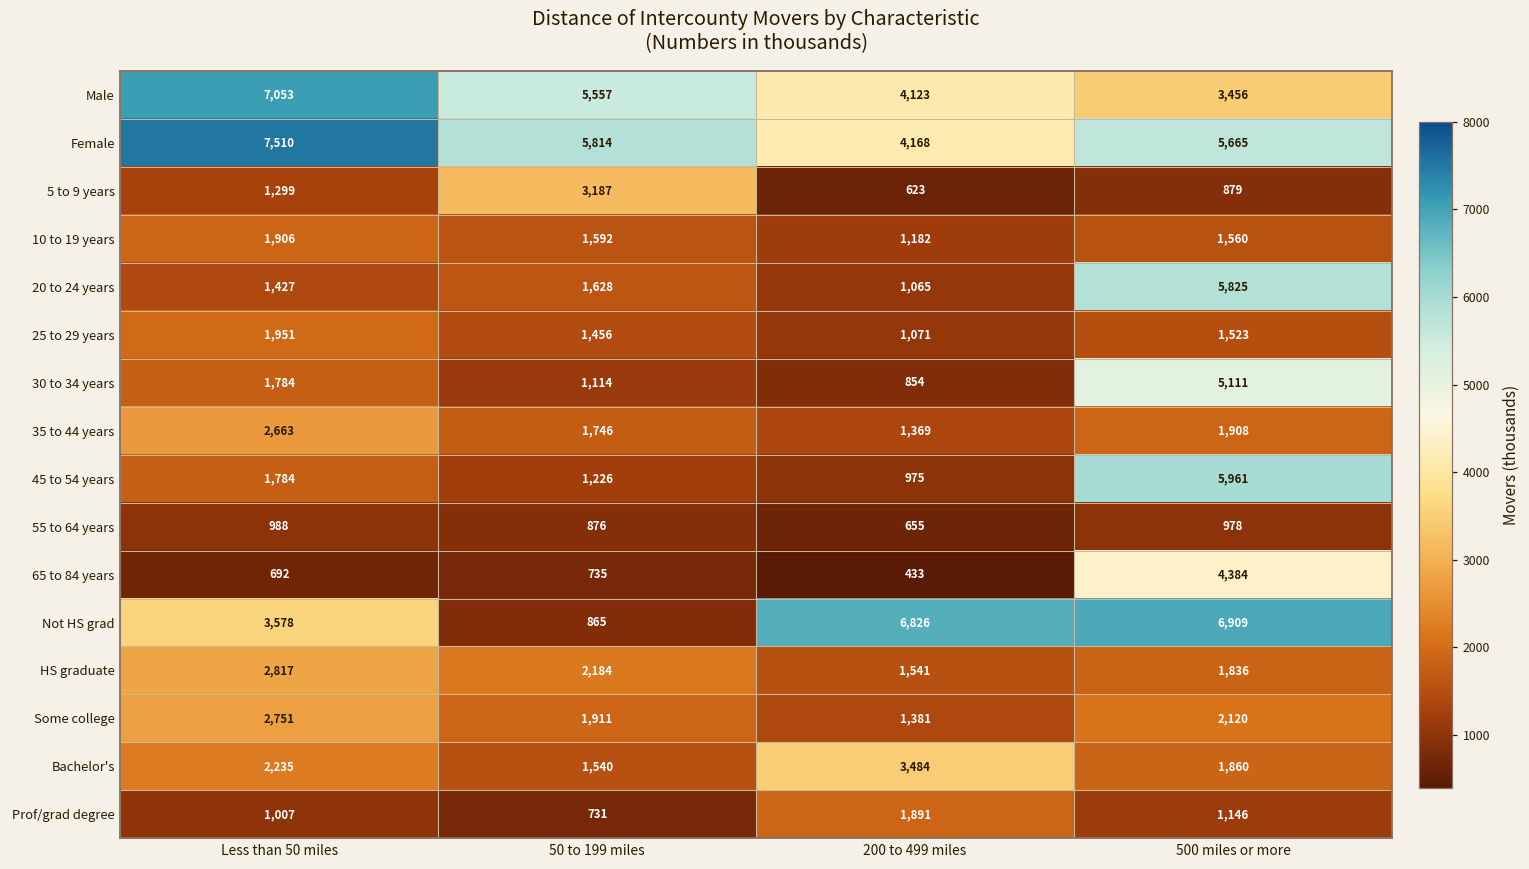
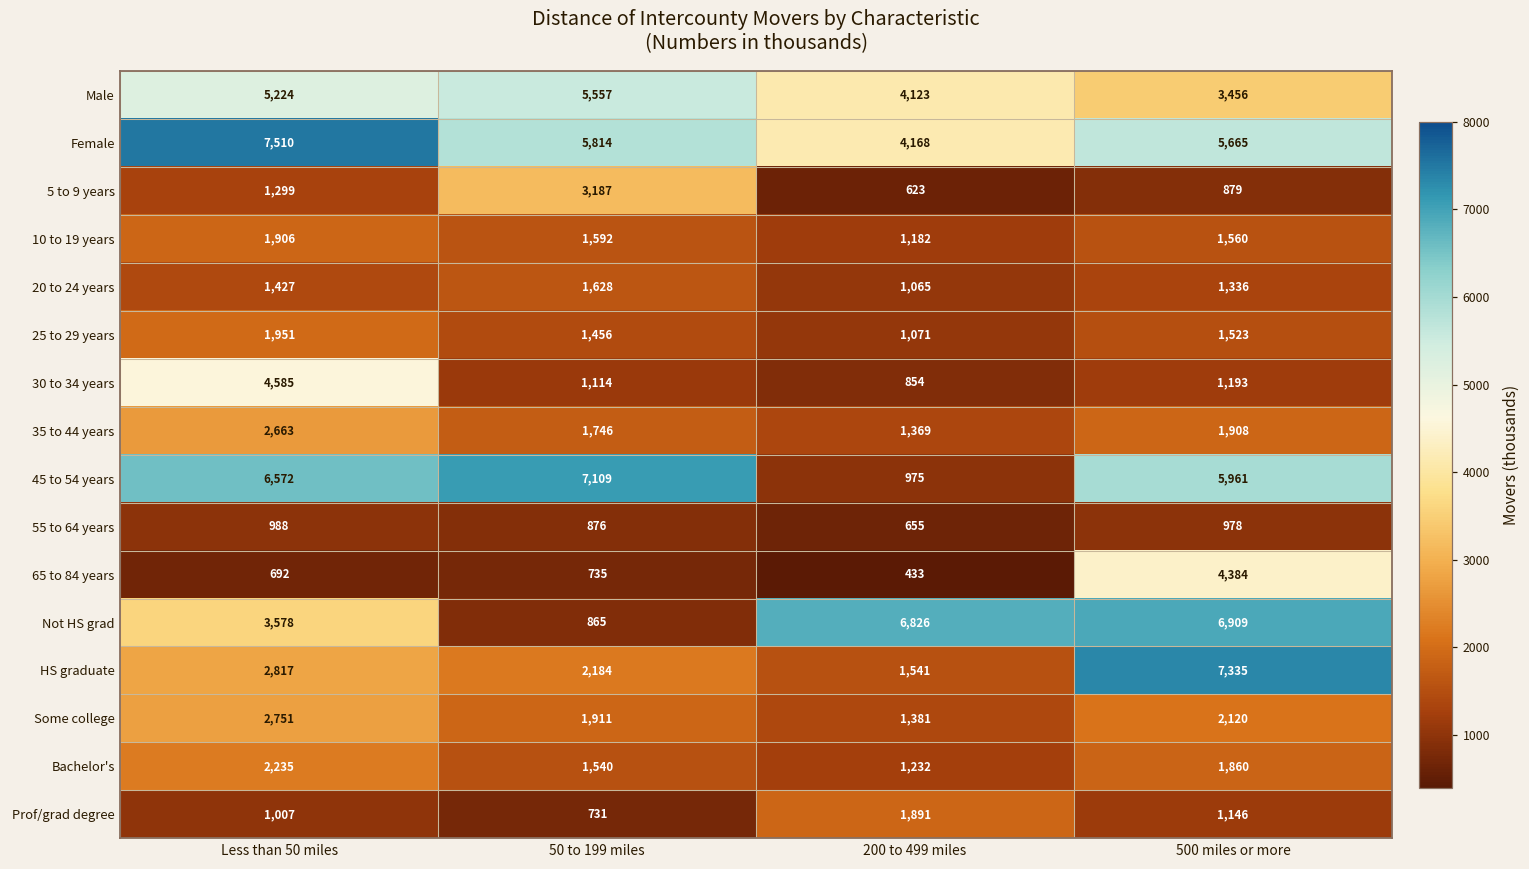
  {
    "Male": {
-     "Less than 50 miles": "7,053",
+     "Less than 50 miles": "5,224",
      "50 to 199 miles": "5,557",
      "200 to 499 miles": "4,123",
      "500 miles or more": "3,456"
    },
    "Female": {
      "Less than 50 miles": "7,510",
      "50 to 199 miles": "5,814",
      "200 to 499 miles": "4,168",
      "500 miles or more": "5,665"
    },
    "5 to 9 years": {
      "Less than 50 miles": "1,299",
      "50 to 199 miles": "3,187",
      "200 to 499 miles": "623",
      "500 miles or more": "879"
    },
    "10 to 19 years": {
      "Less than 50 miles": "1,906",
      "50 to 199 miles": "1,592",
      "200 to 499 miles": "1,182",
      "500 miles or more": "1,560"
    },
    "20 to 24 years": {
      "Less than 50 miles": "1,427",
      "50 to 199 miles": "1,628",
      "200 to 499 miles": "1,065",
-     "500 miles or more": "5,825"
+     "500 miles or more": "1,336"
    },
    "25 to 29 years": {
      "Less than 50 miles": "1,951",
      "50 to 199 miles": "1,456",
      "200 to 499 miles": "1,071",
      "500 miles or more": "1,523"
    },
    "30 to 34 years": {
-     "Less than 50 miles": "1,784",
+     "Less than 50 miles": "4,585",
      "50 to 199 miles": "1,114",
      "200 to 499 miles": "854",
-     "500 miles or more": "5,111"
+     "500 miles or more": "1,193"
    },
    "35 to 44 years": {
      "Less than 50 miles": "2,663",
      "50 to 199 miles": "1,746",
      "200 to 499 miles": "1,369",
      "500 miles or more": "1,908"
    },
    "45 to 54 years": {
-     "Less than 50 miles": "1,784",
-     "50 to 199 miles": "1,226",
+     "Less than 50 miles": "6,572",
+     "50 to 199 miles": "7,109",
      "200 to 499 miles": "975",
      "500 miles or more": "5,961"
    },
    "55 to 64 years": {
      "Less than 50 miles": "988",
      "50 to 199 miles": "876",
      "200 to 499 miles": "655",
      "500 miles or more": "978"
    },
    "65 to 84 years": {
      "Less than 50 miles": "692",
      "50 to 199 miles": "735",
      "200 to 499 miles": "433",
      "500 miles or more": "4,384"
    },
    "Not HS grad": {
      "Less than 50 miles": "3,578",
      "50 to 199 miles": "865",
      "200 to 499 miles": "6,826",
      "500 miles or more": "6,909"
    },
    "HS graduate": {
      "Less than 50 miles": "2,817",
      "50 to 199 miles": "2,184",
      "200 to 499 miles": "1,541",
-     "500 miles or more": "1,836"
+     "500 miles or more": "7,335"
    },
    "Some college": {
      "Less than 50 miles": "2,751",
      "50 to 199 miles": "1,911",
      "200 to 499 miles": "1,381",
      "500 miles or more": "2,120"
    },
    "Bachelor's": {
      "Less than 50 miles": "2,235",
      "50 to 199 miles": "1,540",
-     "200 to 499 miles": "3,484",
+     "200 to 499 miles": "1,232",
      "500 miles or more": "1,860"
    },
    "Prof/grad degree": {
      "Less than 50 miles": "1,007",
      "50 to 199 miles": "731",
      "200 to 499 miles": "1,891",
      "500 miles or more": "1,146"
    }
  }
